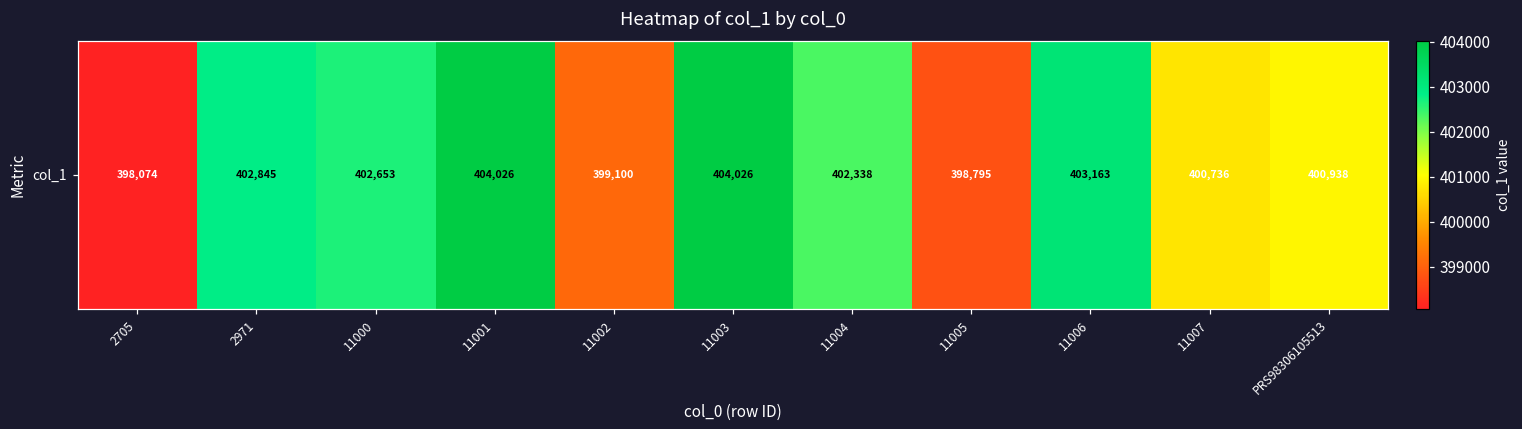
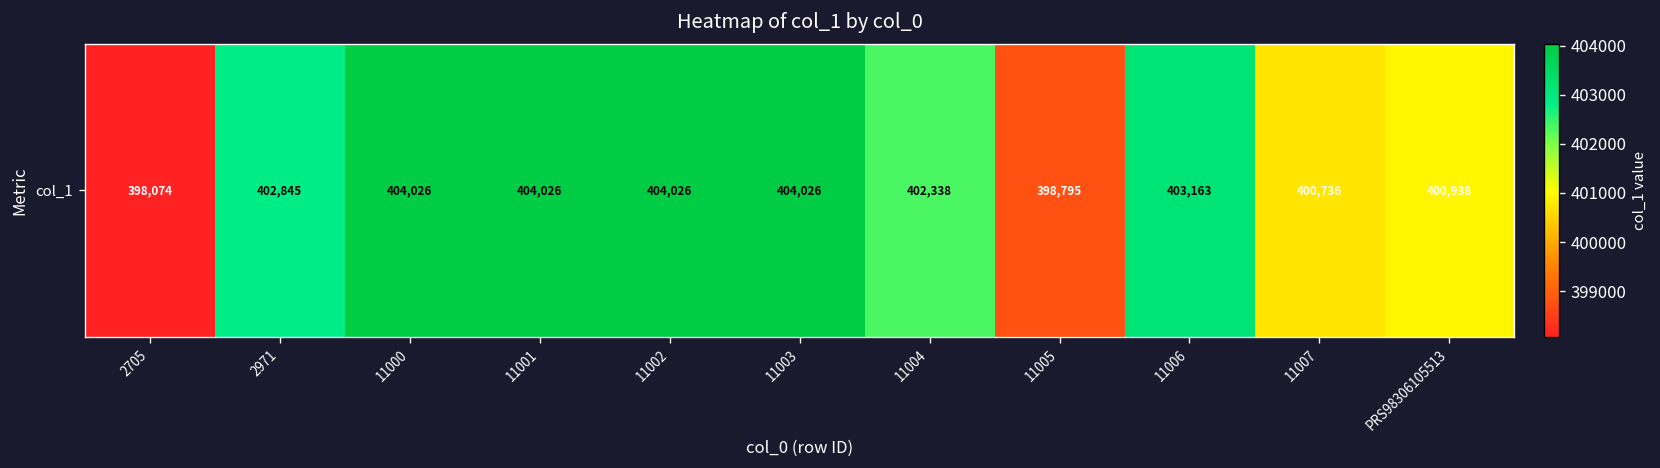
  {
    "col_1": {
      "2705": "398,074",
      "2971": "402,845",
-     "11000": "402,653",
+     "11000": "404,026",
      "11001": "404,026",
-     "11002": "399,100",
+     "11002": "404,026",
      "11003": "404,026",
      "11004": "402,338",
      "11005": "398,795",
      "11006": "403,163",
      "11007": "400,736",
      "PRS98306105513": "400,938"
    }
  }
